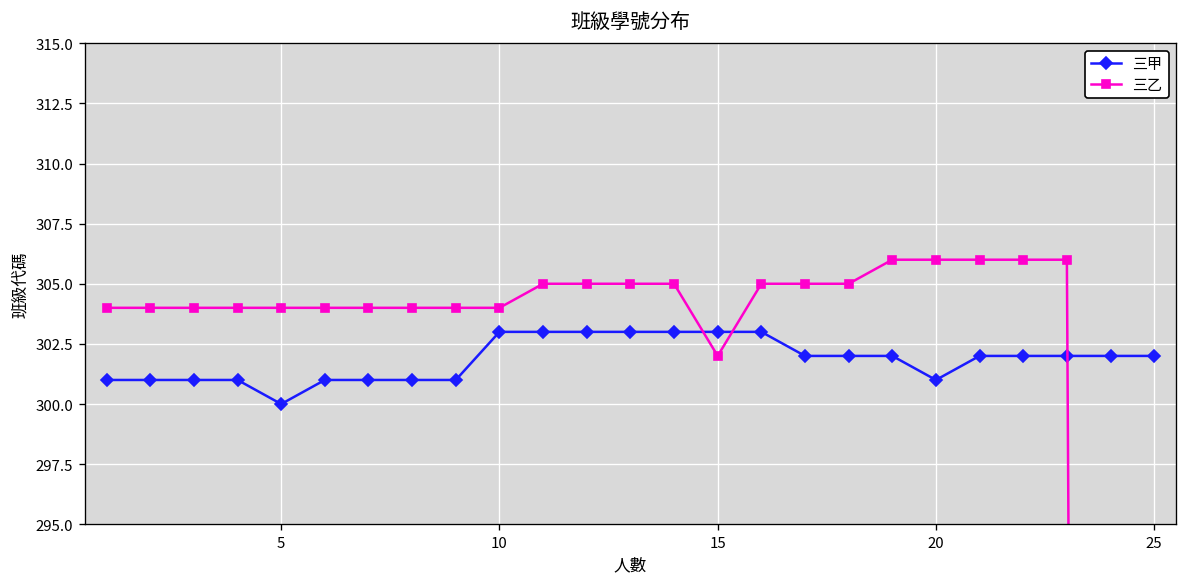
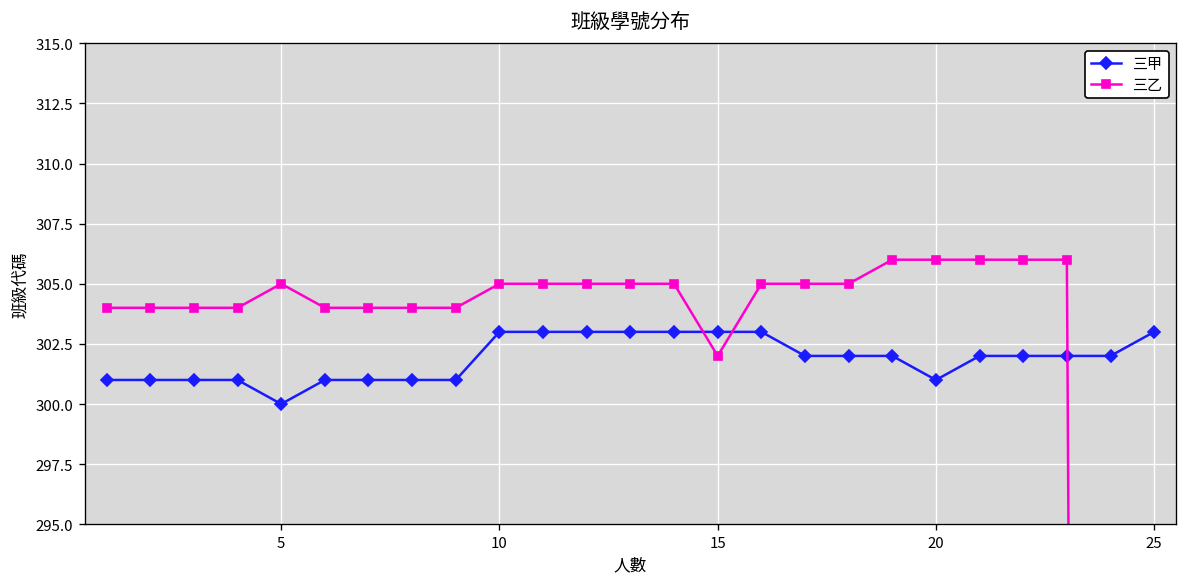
  {
    "三甲": {
      "5": 300,
      "10": 303,
      "15": 303,
      "20": 301,
-     "25": 302
+     "25": 303
    },
    "三乙": {
-     "5": 304,
-     "10": 304,
+     "5": 305,
+     "10": 305,
      "15": 302,
      "20": 306
    }
  }
